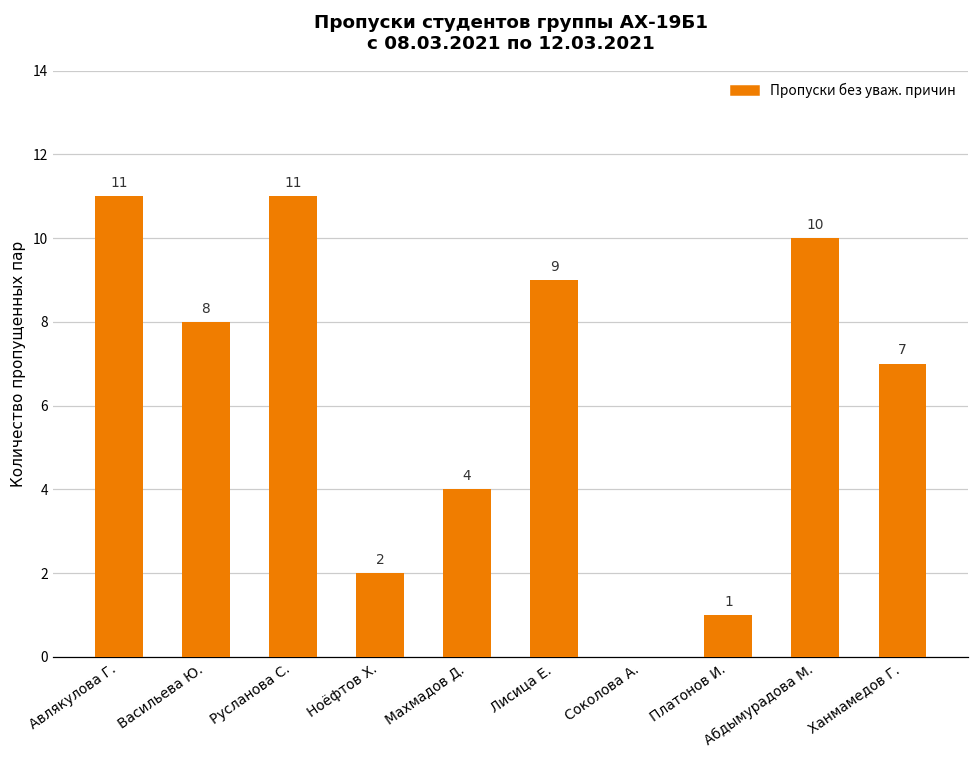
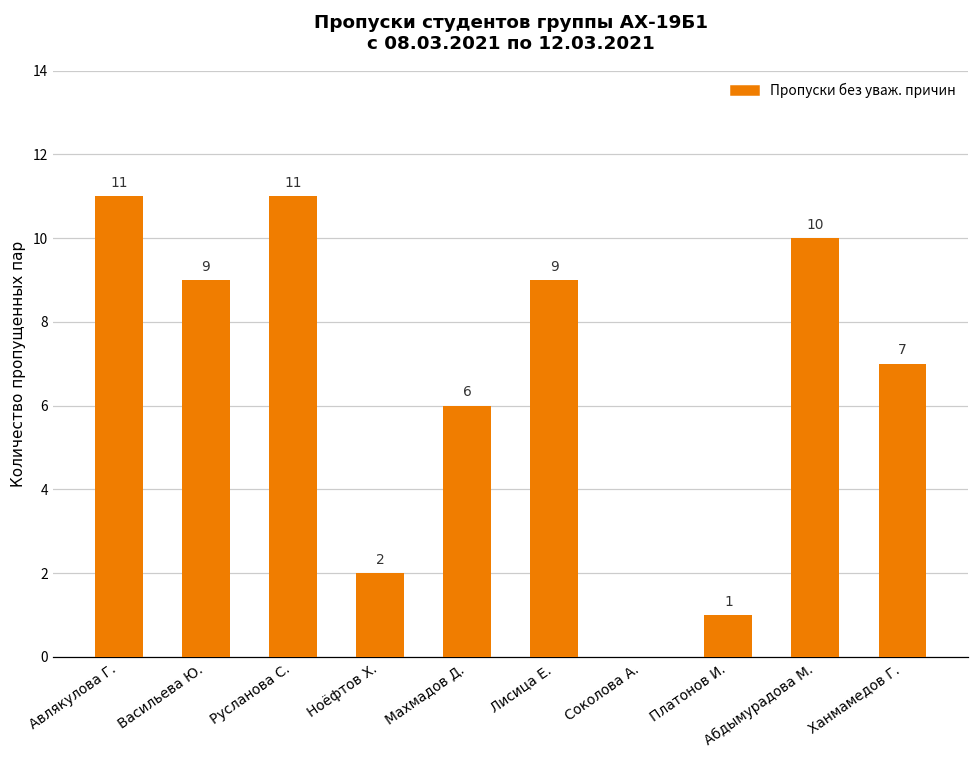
  {
    "Авлякулова Г.": 11,
-   "Васильева Ю.": 8,
+   "Васильева Ю.": 9,
    "Русланова С.": 11,
    "Ноёфтов Х.": 2,
-   "Махмадов Д.": 4,
+   "Махмадов Д.": 6,
    "Лисица Е.": 9,
    "Платонов И.": 1,
    "Абдымурадова М.": 10,
    "Ханмамедов Г.": 7
  }
